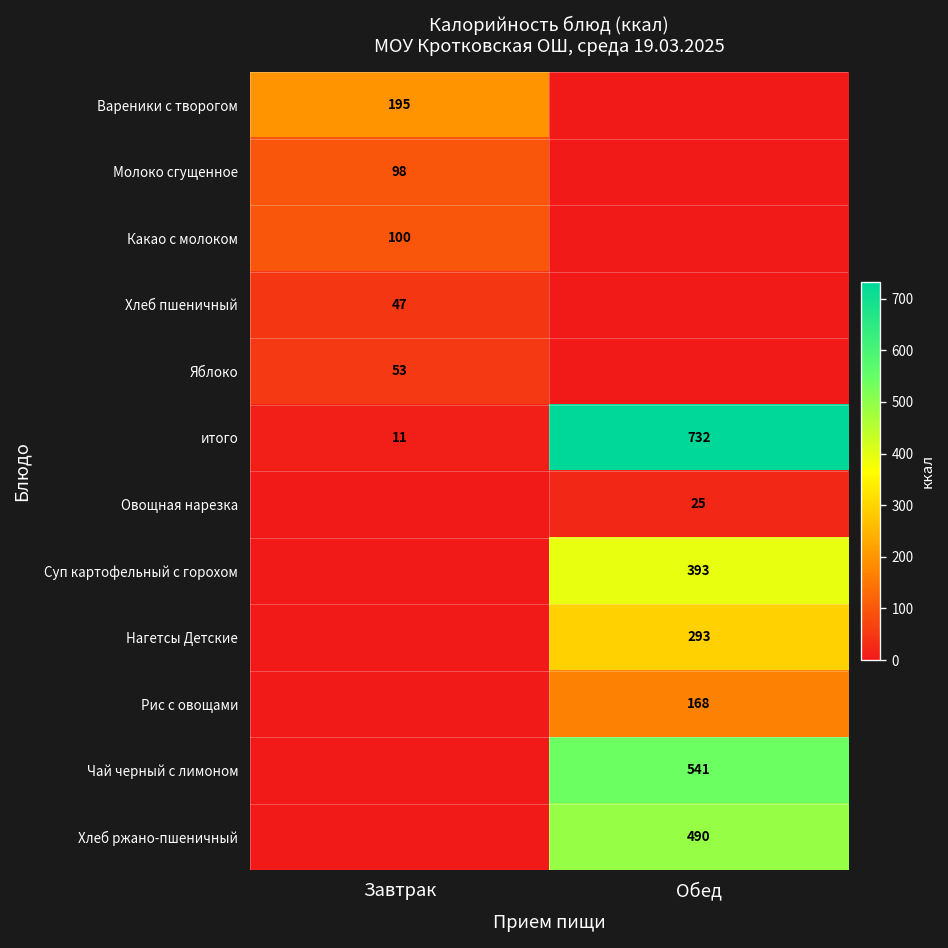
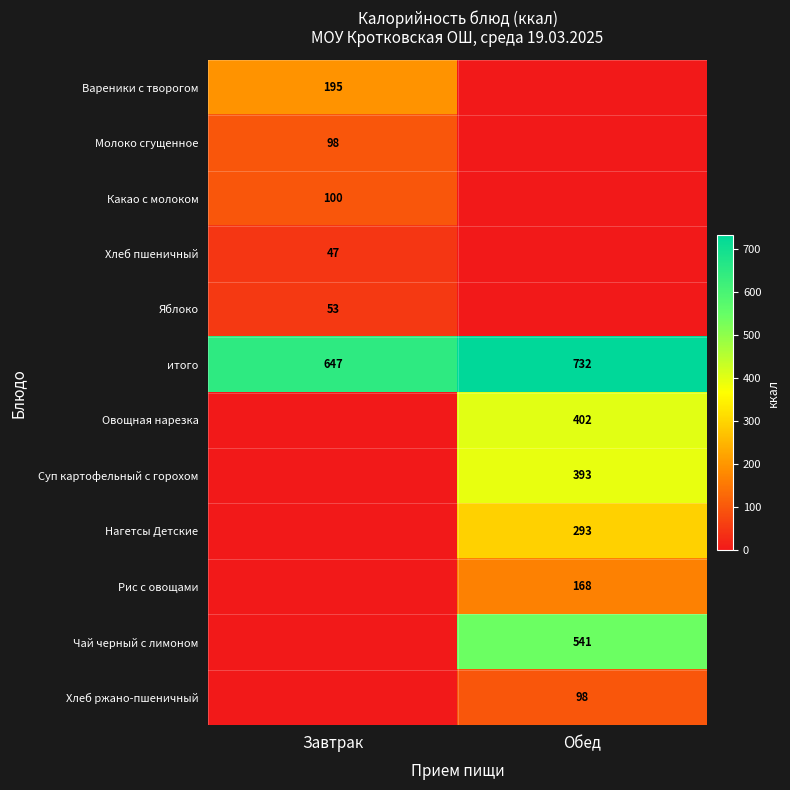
  {
    "Вареники с творогом": {
      "Завтрак": 195
    },
    "Молоко сгущенное": {
      "Завтрак": 98
    },
    "Какао с молоком": {
      "Завтрак": 100
    },
    "Хлеб пшеничный": {
      "Завтрак": 47
    },
    "Яблоко": {
      "Завтрак": 53
    },
    "итого": {
-     "Завтрак": 11,
+     "Завтрак": 647,
      "Обед": 732
    },
    "Овощная нарезка": {
-     "Обед": 25
+     "Обед": 402
    },
    "Суп картофельный с горохом": {
      "Обед": 393
    },
    "Нагетсы Детские": {
      "Обед": 293
    },
    "Рис с овощами": {
      "Обед": 168
    },
    "Чай черный с лимоном": {
      "Обед": 541
    },
    "Хлеб ржано-пшеничный": {
-     "Обед": 490
+     "Обед": 98
    }
  }
